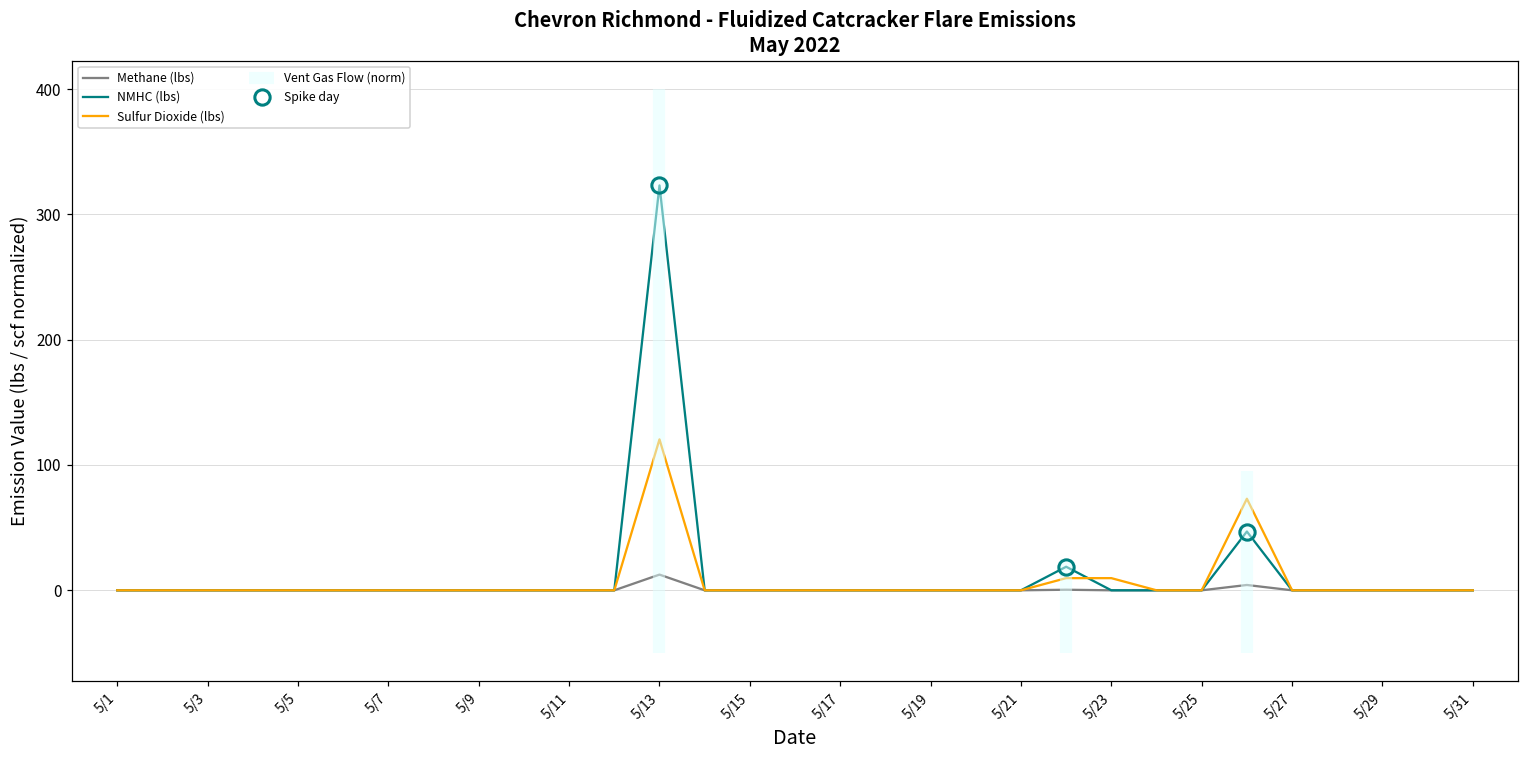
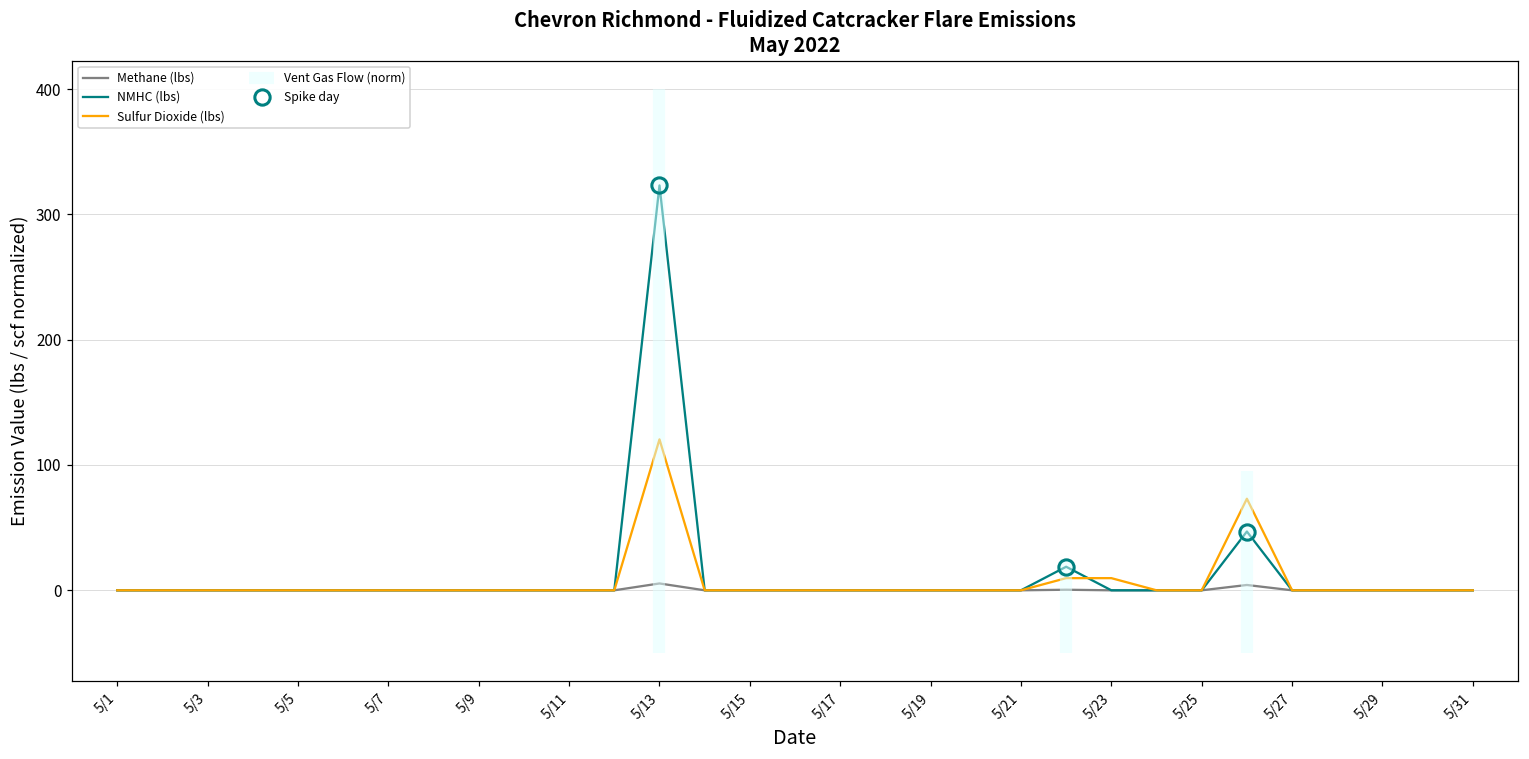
  {
    "Methane (lbs)": {
-     "5/13": 13
+     "5/13": 5
    }
  }
